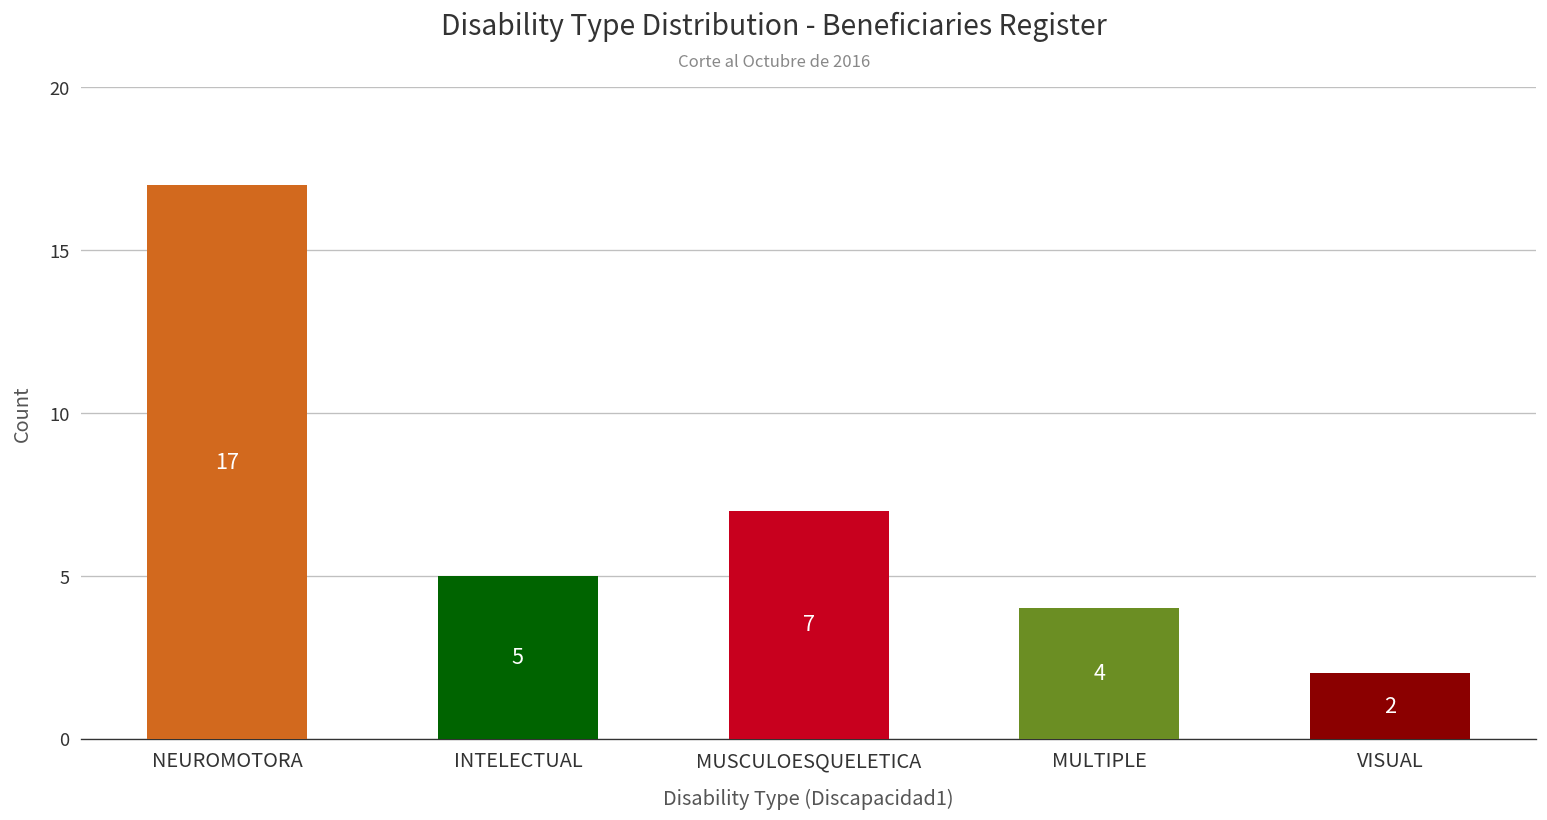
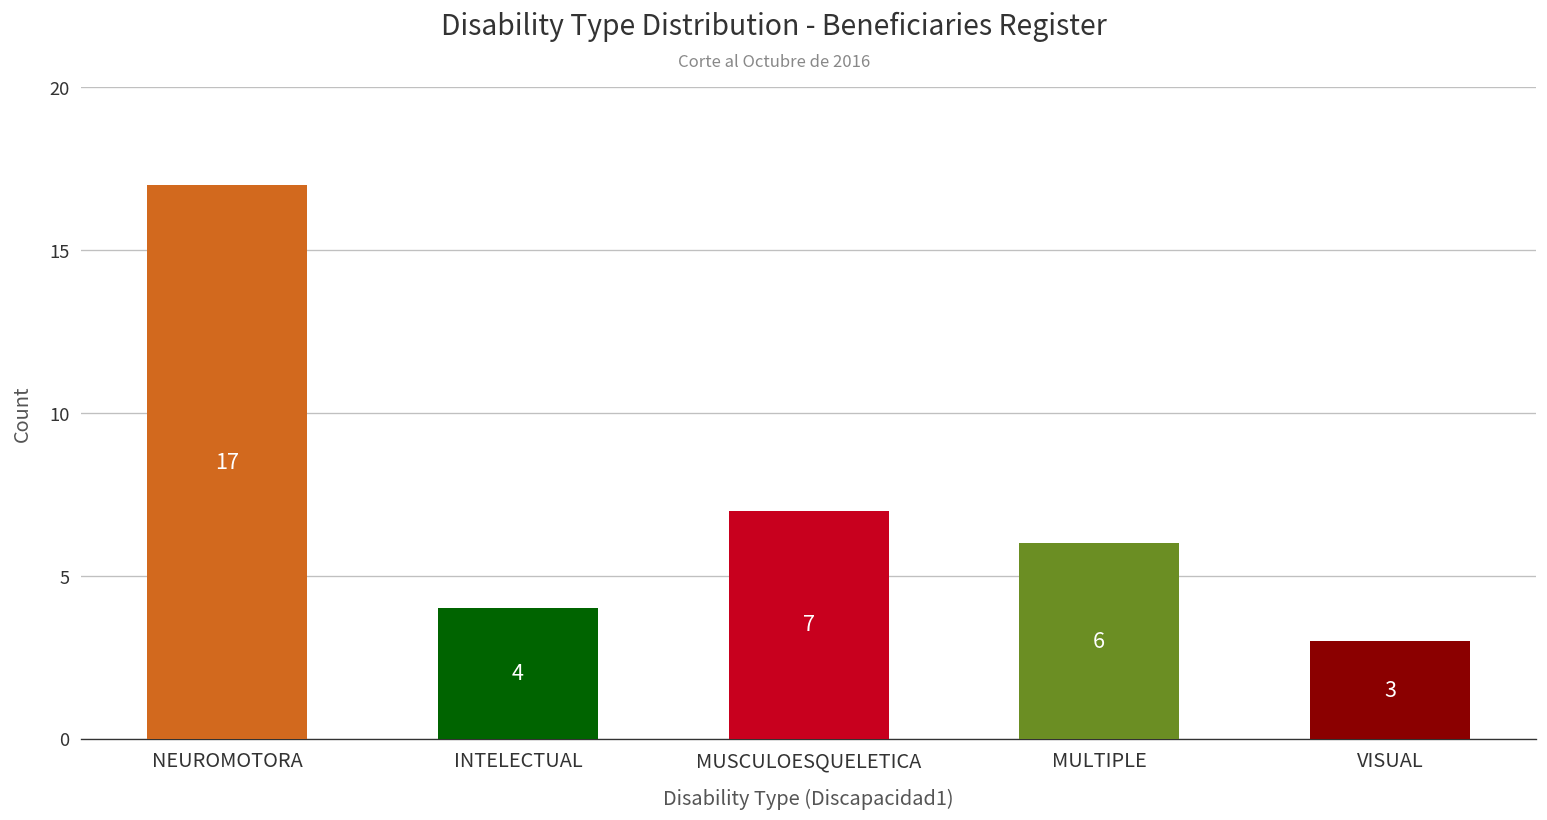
  {
    "NEUROMOTORA": 17,
-   "INTELECTUAL": 5,
+   "INTELECTUAL": 4,
    "MUSCULOESQUELETICA": 7,
-   "MULTIPLE": 4,
-   "VISUAL": 2
+   "MULTIPLE": 6,
+   "VISUAL": 3
  }
